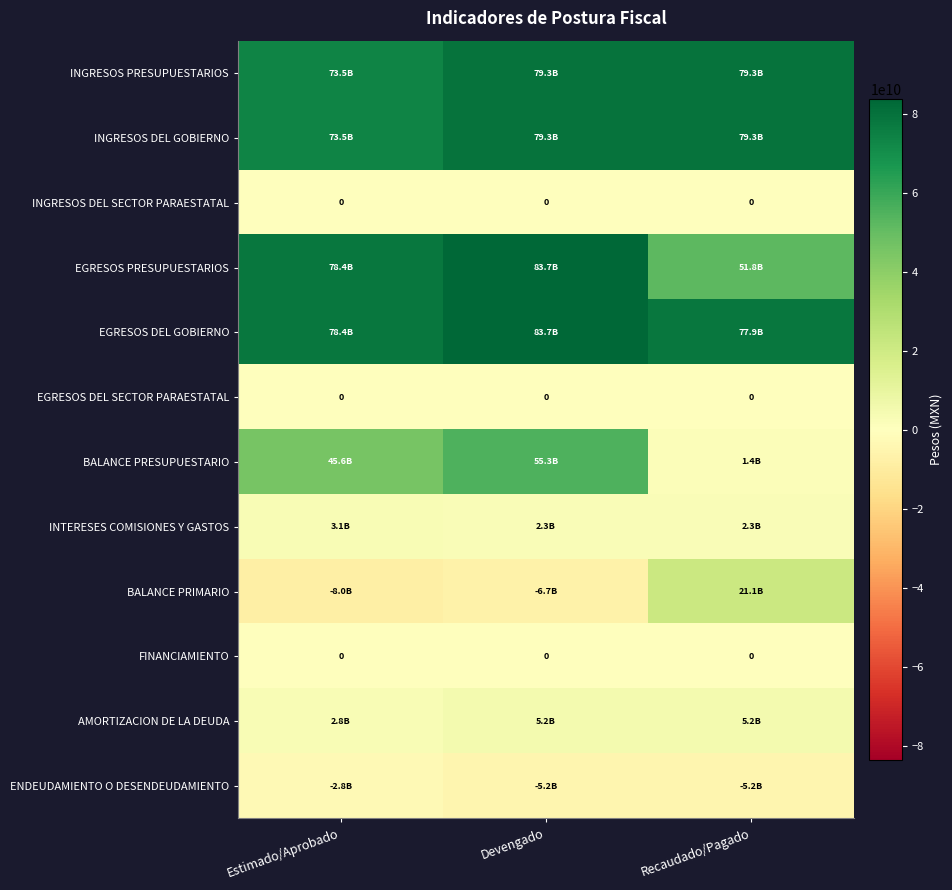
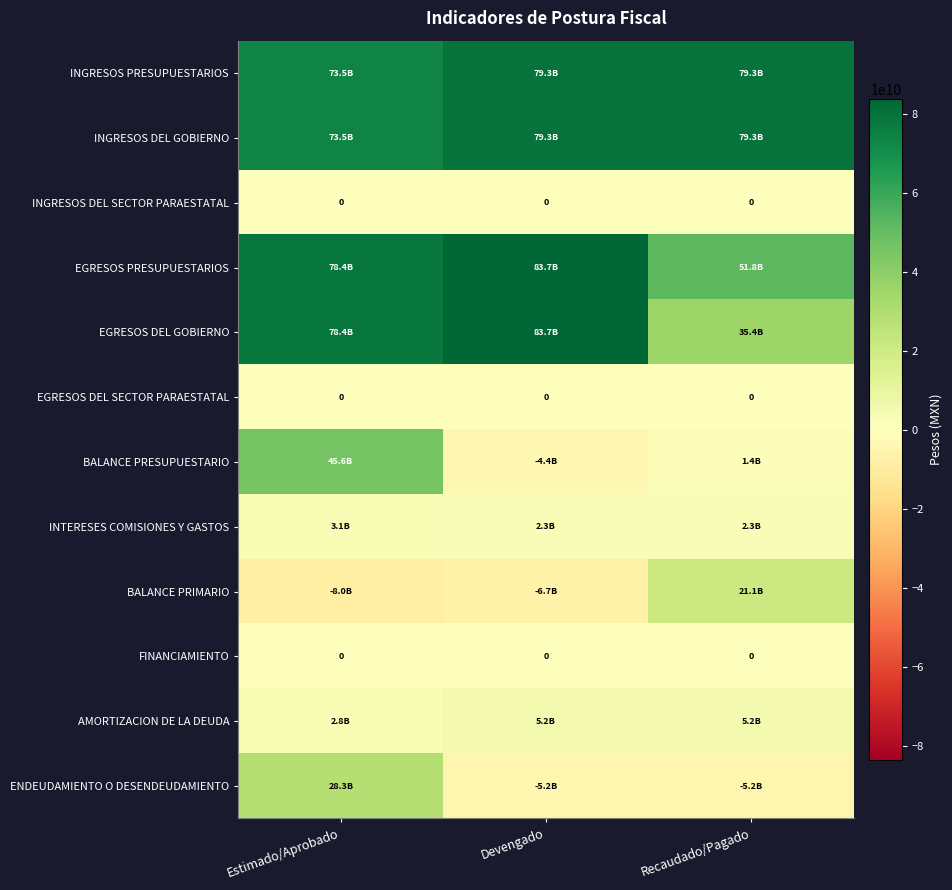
  {
    "INGRESOS PRESUPUESTARIOS": {
      "Estimado/Aprobado": "73.5B",
      "Devengado": "79.3B",
      "Recaudado/Pagado": "79.3B"
    },
    "INGRESOS DEL GOBIERNO": {
      "Estimado/Aprobado": "73.5B",
      "Devengado": "79.3B",
      "Recaudado/Pagado": "79.3B"
    },
    "INGRESOS DEL SECTOR PARAESTATAL": {
      "Estimado/Aprobado": "0",
      "Devengado": "0",
      "Recaudado/Pagado": "0"
    },
    "EGRESOS PRESUPUESTARIOS": {
      "Estimado/Aprobado": "78.4B",
      "Devengado": "83.7B",
      "Recaudado/Pagado": "51.8B"
    },
    "EGRESOS DEL GOBIERNO": {
      "Estimado/Aprobado": "78.4B",
      "Devengado": "83.7B",
-     "Recaudado/Pagado": "77.9B"
+     "Recaudado/Pagado": "35.4B"
    },
    "EGRESOS DEL SECTOR PARAESTATAL": {
      "Estimado/Aprobado": "0",
      "Devengado": "0",
      "Recaudado/Pagado": "0"
    },
    "BALANCE PRESUPUESTARIO": {
      "Estimado/Aprobado": "45.6B",
-     "Devengado": "55.3B",
+     "Devengado": "-4.4B",
      "Recaudado/Pagado": "1.4B"
    },
    "INTERESES COMISIONES Y GASTOS": {
      "Estimado/Aprobado": "3.1B",
      "Devengado": "2.3B",
      "Recaudado/Pagado": "2.3B"
    },
    "BALANCE PRIMARIO": {
      "Estimado/Aprobado": "-8.0B",
      "Devengado": "-6.7B",
      "Recaudado/Pagado": "21.1B"
    },
    "FINANCIAMIENTO": {
      "Estimado/Aprobado": "0",
      "Devengado": "0",
      "Recaudado/Pagado": "0"
    },
    "AMORTIZACION DE LA DEUDA": {
      "Estimado/Aprobado": "2.8B",
      "Devengado": "5.2B",
      "Recaudado/Pagado": "5.2B"
    },
    "ENDEUDAMIENTO O DESENDEUDAMIENTO": {
-     "Estimado/Aprobado": "-2.8B",
+     "Estimado/Aprobado": "28.3B",
      "Devengado": "-5.2B",
      "Recaudado/Pagado": "-5.2B"
    }
  }
